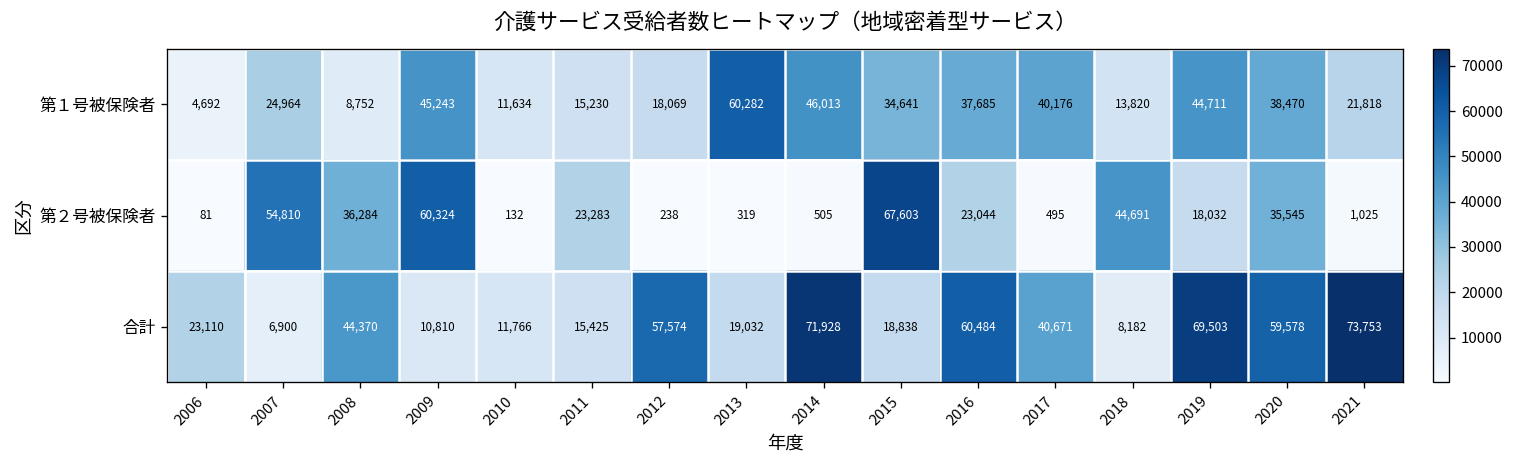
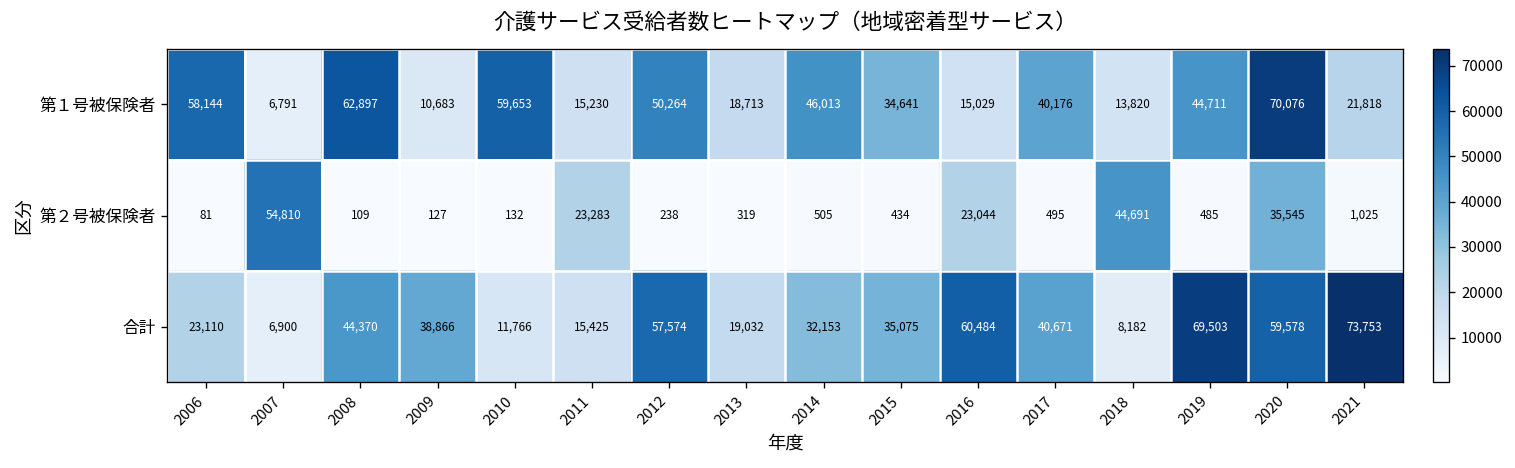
  {
    "第１号被保険者": {
-     "2006": "4,692",
-     "2007": "24,964",
-     "2008": "8,752",
-     "2009": "45,243",
-     "2010": "11,634",
+     "2006": "58,144",
+     "2007": "6,791",
+     "2008": "62,897",
+     "2009": "10,683",
+     "2010": "59,653",
      "2011": "15,230",
-     "2012": "18,069",
-     "2013": "60,282",
+     "2012": "50,264",
+     "2013": "18,713",
      "2014": "46,013",
      "2015": "34,641",
-     "2016": "37,685",
+     "2016": "15,029",
      "2017": "40,176",
      "2018": "13,820",
      "2019": "44,711",
-     "2020": "38,470",
+     "2020": "70,076",
      "2021": "21,818"
    },
    "第２号被保険者": {
      "2006": "81",
      "2007": "54,810",
-     "2008": "36,284",
-     "2009": "60,324",
+     "2008": "109",
+     "2009": "127",
      "2010": "132",
      "2011": "23,283",
      "2012": "238",
      "2013": "319",
      "2014": "505",
-     "2015": "67,603",
+     "2015": "434",
      "2016": "23,044",
      "2017": "495",
      "2018": "44,691",
-     "2019": "18,032",
+     "2019": "485",
      "2020": "35,545",
      "2021": "1,025"
    },
    "合計": {
      "2006": "23,110",
      "2007": "6,900",
      "2008": "44,370",
-     "2009": "10,810",
+     "2009": "38,866",
      "2010": "11,766",
      "2011": "15,425",
      "2012": "57,574",
      "2013": "19,032",
-     "2014": "71,928",
-     "2015": "18,838",
+     "2014": "32,153",
+     "2015": "35,075",
      "2016": "60,484",
      "2017": "40,671",
      "2018": "8,182",
      "2019": "69,503",
      "2020": "59,578",
      "2021": "73,753"
    }
  }
